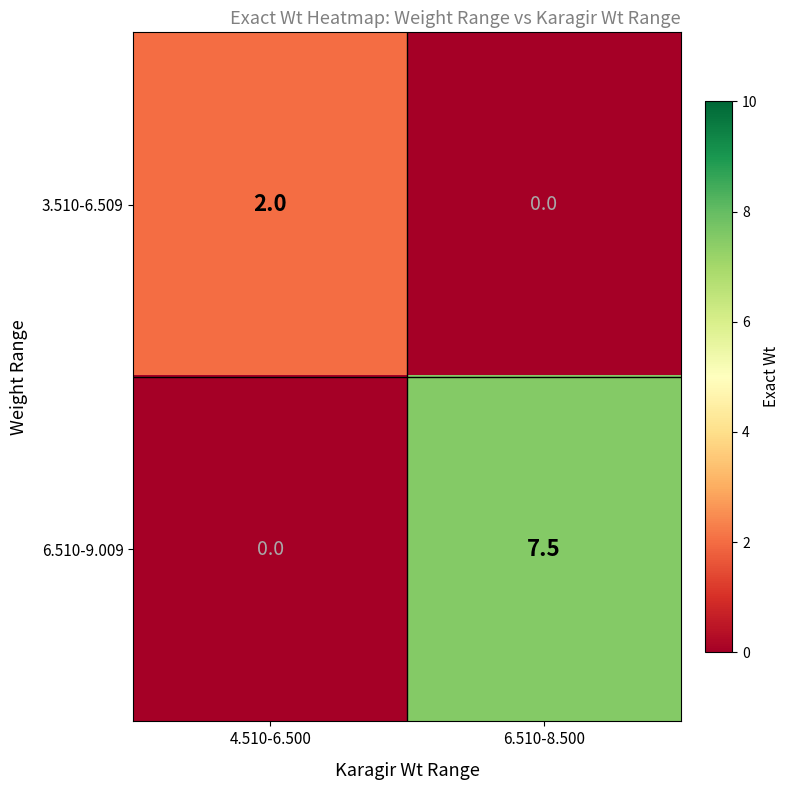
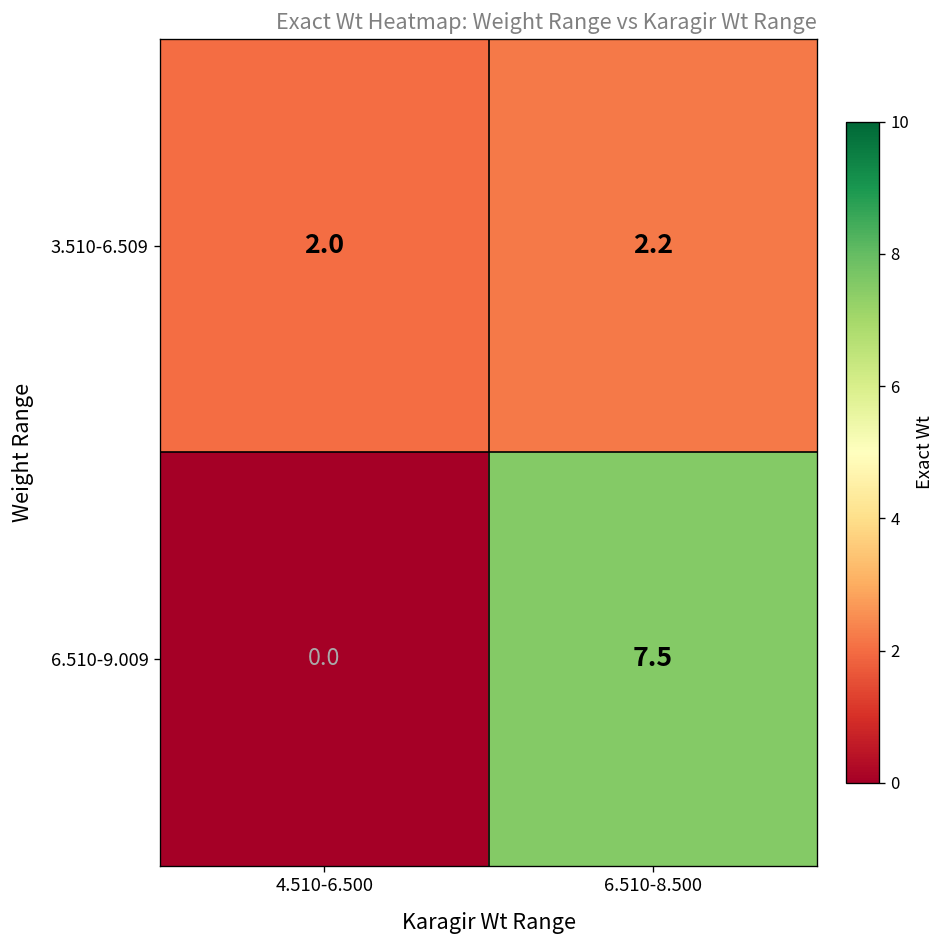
  {
    "3.510-6.509": {
      "4.510-6.500": 2.0,
-     "6.510-8.500": 0.0
+     "6.510-8.500": 2.2
    },
    "6.510-9.009": {
      "4.510-6.500": 0.0,
      "6.510-8.500": 7.5
    }
  }
